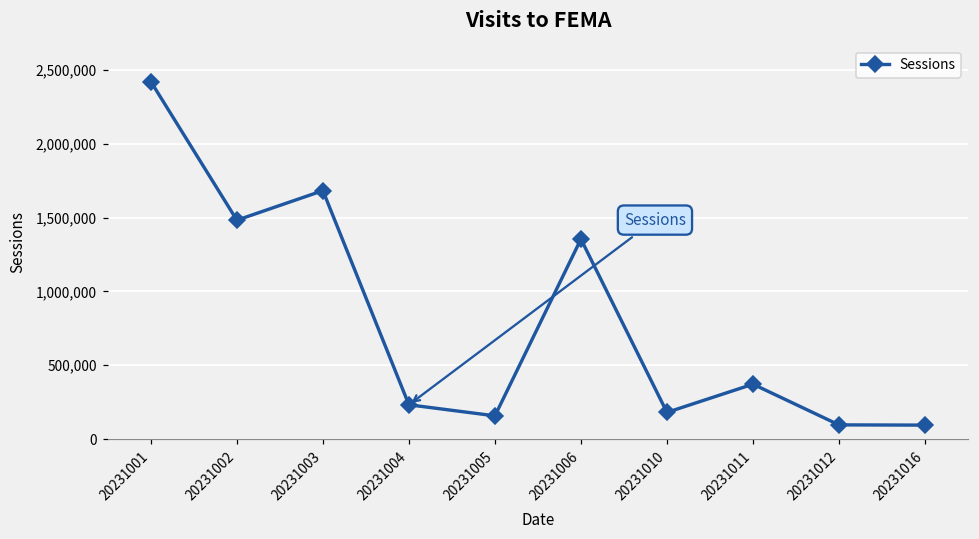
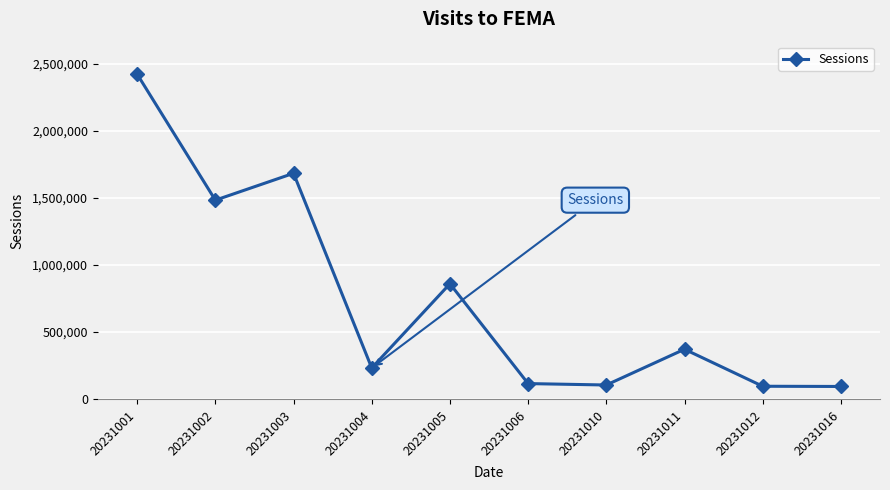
  {
    "20231001": "2,420,000",
    "20231002": "1,480,000",
    "20231003": "1,680,000",
    "20231004": "230,000",
-   "20231005": "160,000",
-   "20231006": "1,350,000",
-   "20231010": "180,000",
+   "20231005": "860,000",
+   "20231006": "120,000",
+   "20231010": "110,000",
    "20231011": "370,000",
    "20231012": "100,000",
    "20231016": "90,000"
  }
